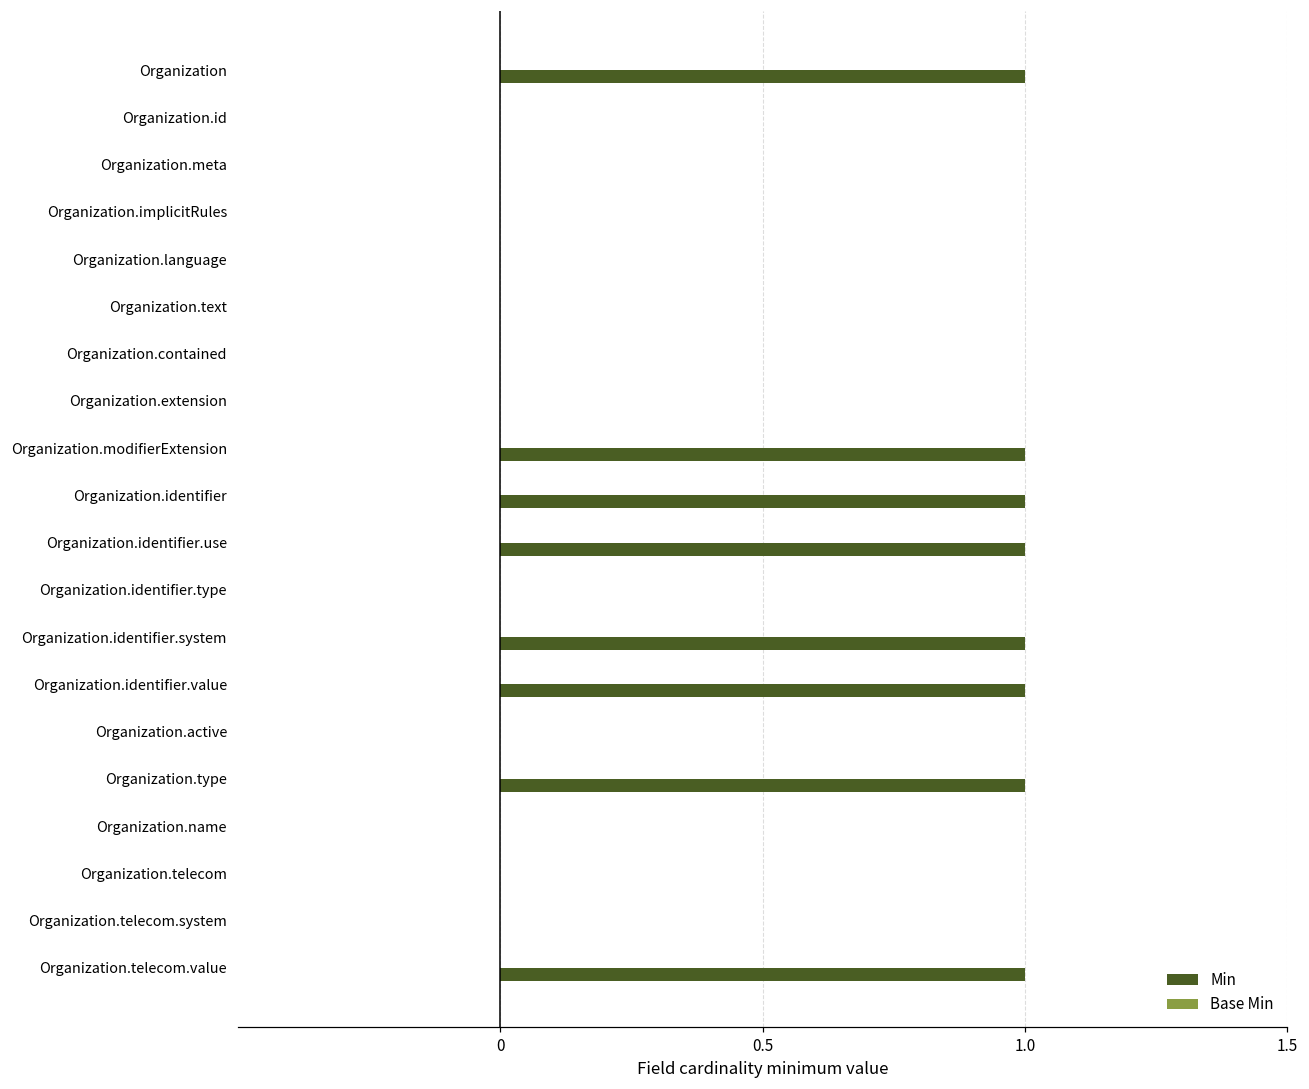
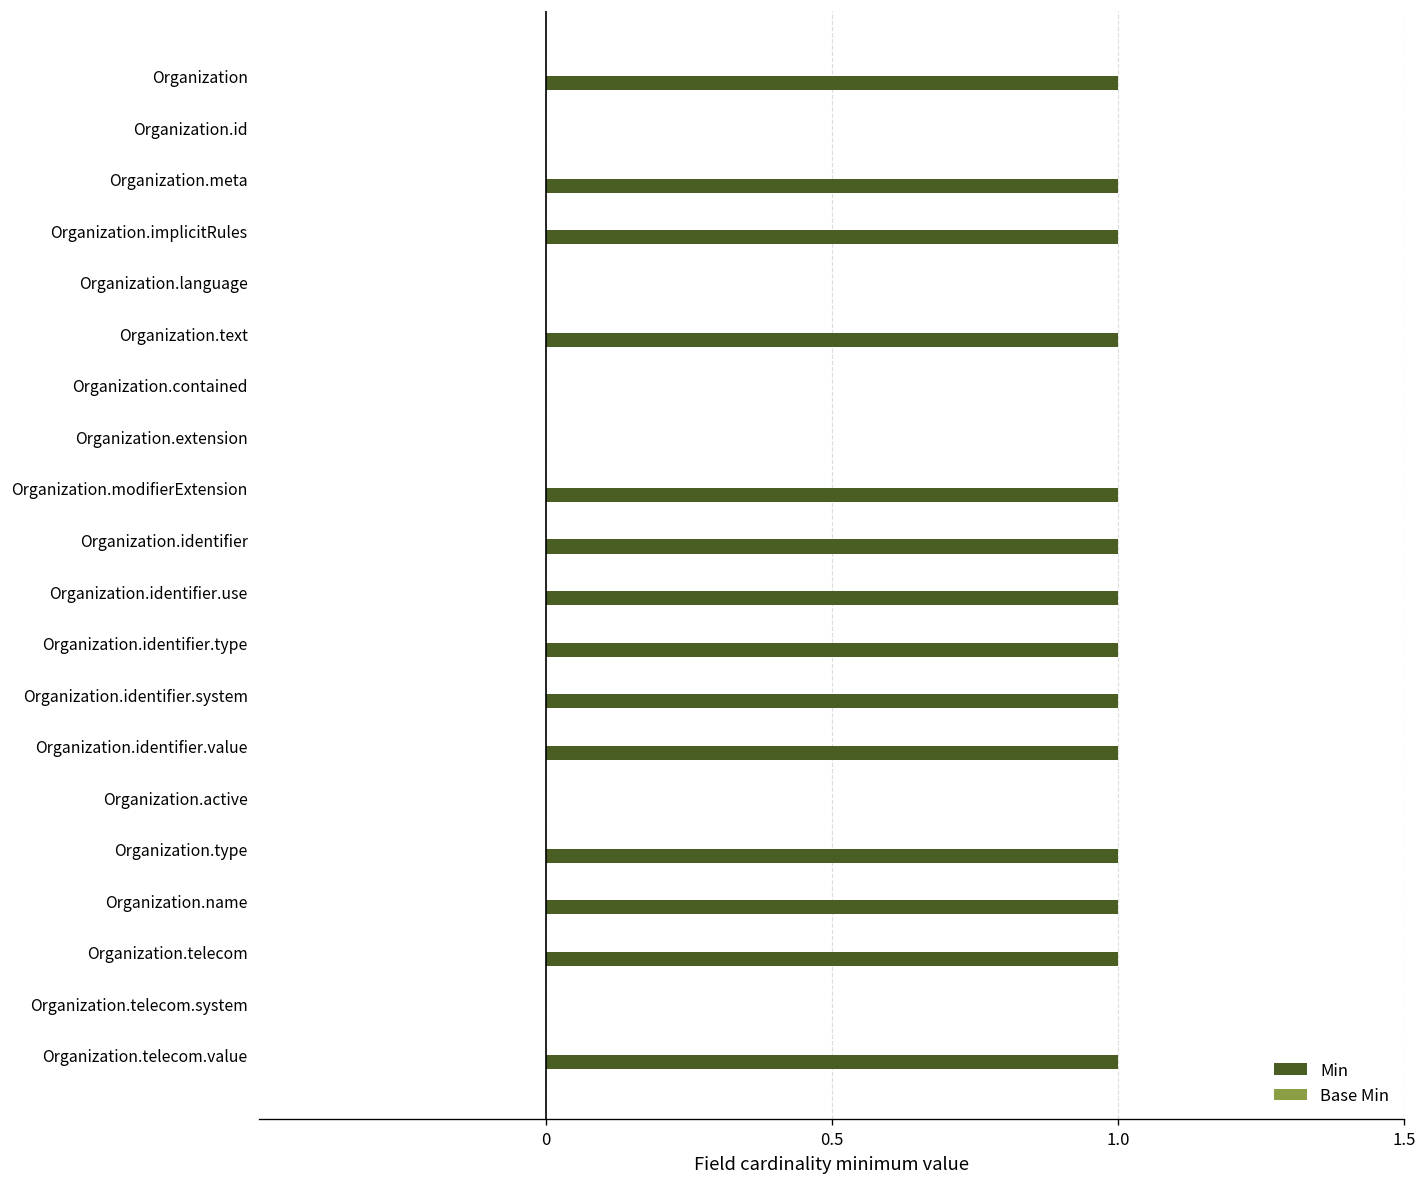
  {
    "Min": {
      "Organization": 1,
      "Organization.id": 0,
-     "Organization.meta": 0,
-     "Organization.implicitRules": 0,
+     "Organization.meta": 1,
+     "Organization.implicitRules": 1,
      "Organization.language": 0,
-     "Organization.text": 0,
+     "Organization.text": 1,
      "Organization.contained": 0,
      "Organization.extension": 0,
      "Organization.modifierExtension": 1,
      "Organization.identifier": 1,
      "Organization.identifier.use": 1,
-     "Organization.identifier.type": 0,
+     "Organization.identifier.type": 1,
      "Organization.identifier.system": 1,
      "Organization.identifier.value": 1,
      "Organization.active": 0,
      "Organization.type": 1,
-     "Organization.name": 0,
-     "Organization.telecom": 0,
+     "Organization.name": 1,
+     "Organization.telecom": 1,
      "Organization.telecom.system": 0,
      "Organization.telecom.value": 1
    },
    "Base Min": {
      "Organization": 0,
      "Organization.id": 0,
      "Organization.meta": 0,
      "Organization.implicitRules": 0,
      "Organization.language": 0,
      "Organization.text": 0,
      "Organization.contained": 0,
      "Organization.extension": 0,
      "Organization.modifierExtension": 0,
      "Organization.identifier": 0,
      "Organization.identifier.use": 0,
      "Organization.identifier.type": 0,
      "Organization.identifier.system": 0,
      "Organization.identifier.value": 0,
      "Organization.active": 0,
      "Organization.type": 0,
      "Organization.name": 0,
      "Organization.telecom": 0,
      "Organization.telecom.system": 0,
      "Organization.telecom.value": 0
    }
  }
